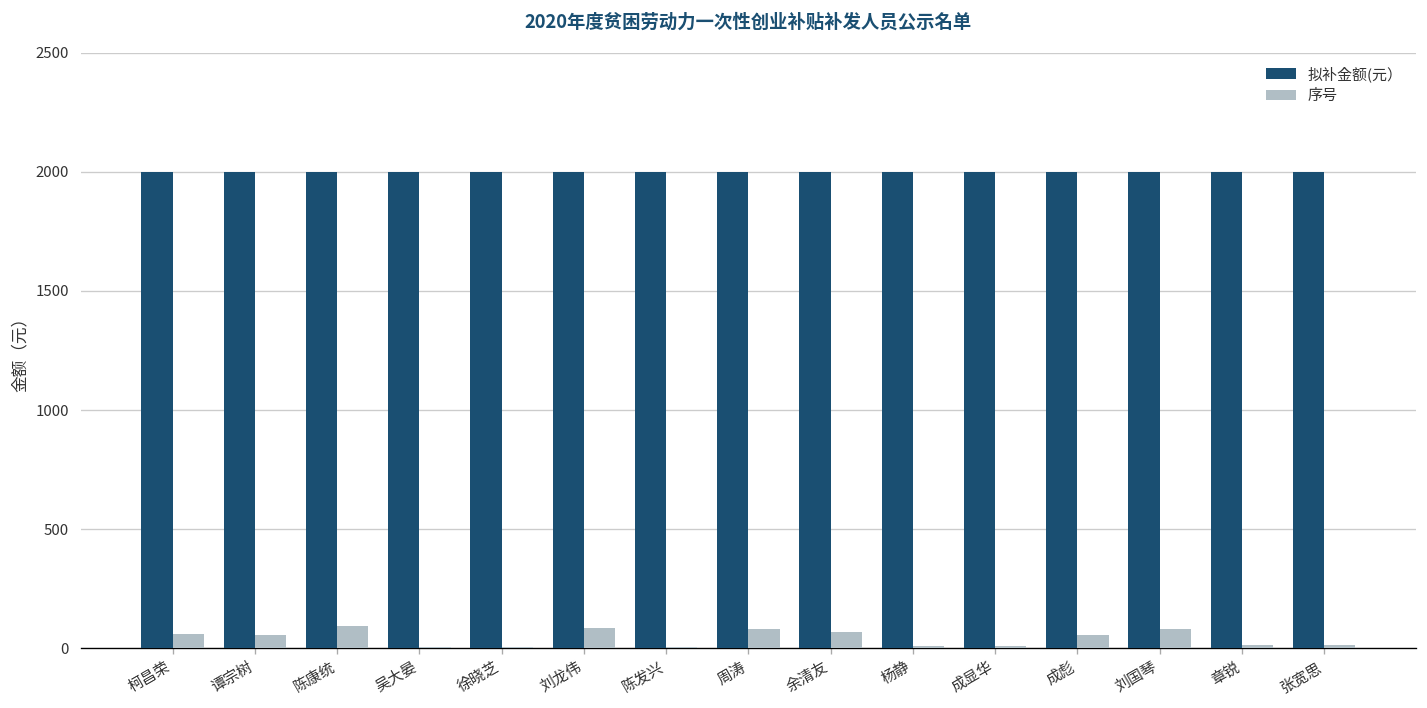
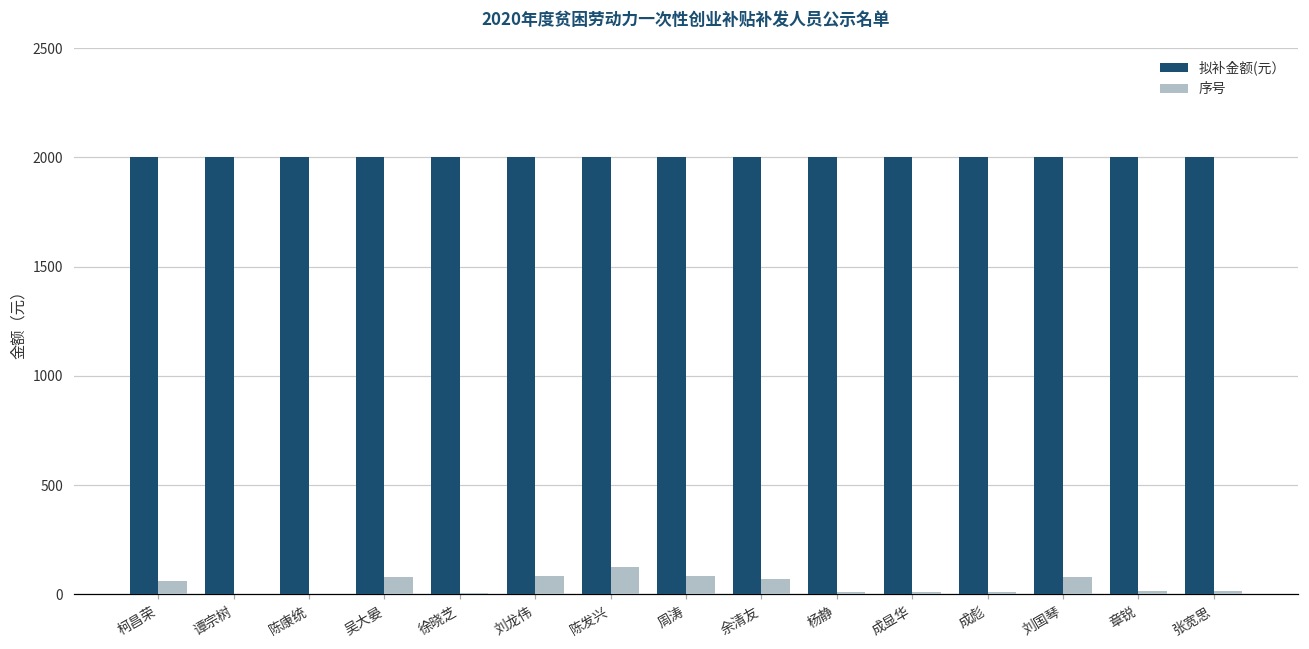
  {
    "拟补金额(元）": {
      "柯昌荣": 2000,
      "谭宗树": 2000,
      "陈康统": 2000,
      "吴大晏": 2000,
      "徐晓芝": 2000,
      "刘龙伟": 2000,
      "陈发兴": 2000,
      "周涛": 2000,
      "余清友": 2000,
      "杨静": 2000,
      "成显华": 2000,
      "成彪": 2000,
      "刘国琴": 2000,
      "章锐": 2000,
      "张宽思": 2000
    },
    "序号": {
      "柯昌荣": 60,
-     "谭宗树": 60,
-     "陈康统": 90,
-     "吴大晏": 0,
+     "谭宗树": 0,
+     "陈康统": 0,
+     "吴大晏": 80,
      "刘龙伟": 90,
-     "陈发兴": 10,
+     "陈发兴": 120,
      "周涛": 80,
      "余清友": 70,
-     "成彪": 60,
+     "成彪": 10,
      "刘国琴": 80,
      "章锐": 10,
      "张宽思": 20
    }
  }
